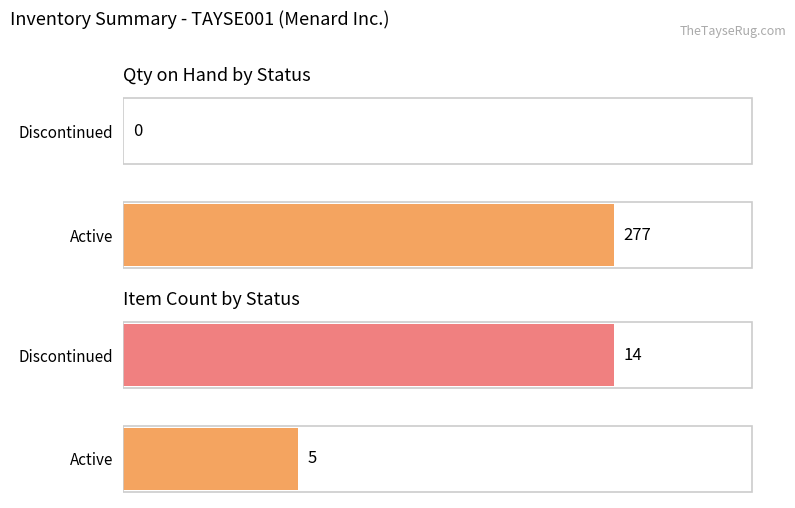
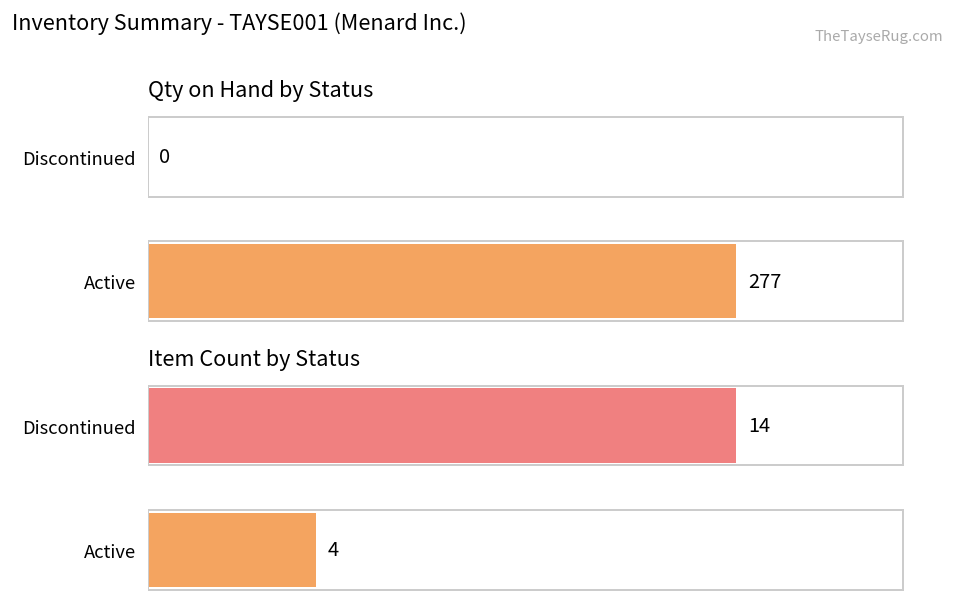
  {
    "Qty on Hand by Status": {
      "Discontinued": 0,
      "Active": 277
    },
    "Item Count by Status": {
      "Discontinued": 14,
-     "Active": 5
+     "Active": 4
    }
  }
